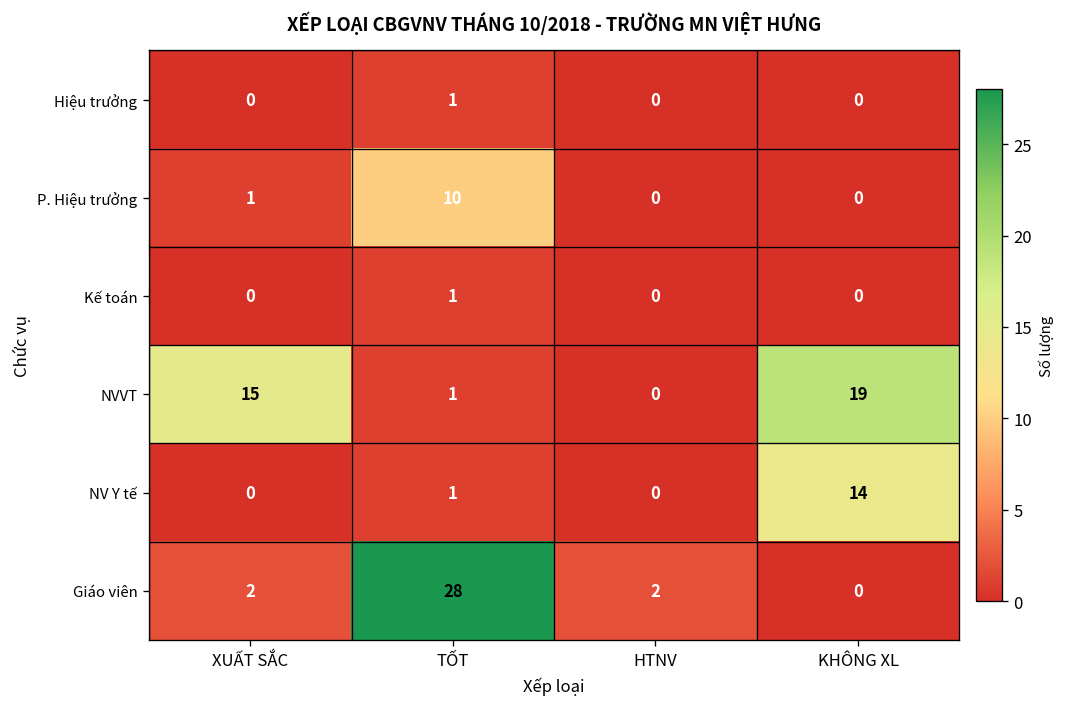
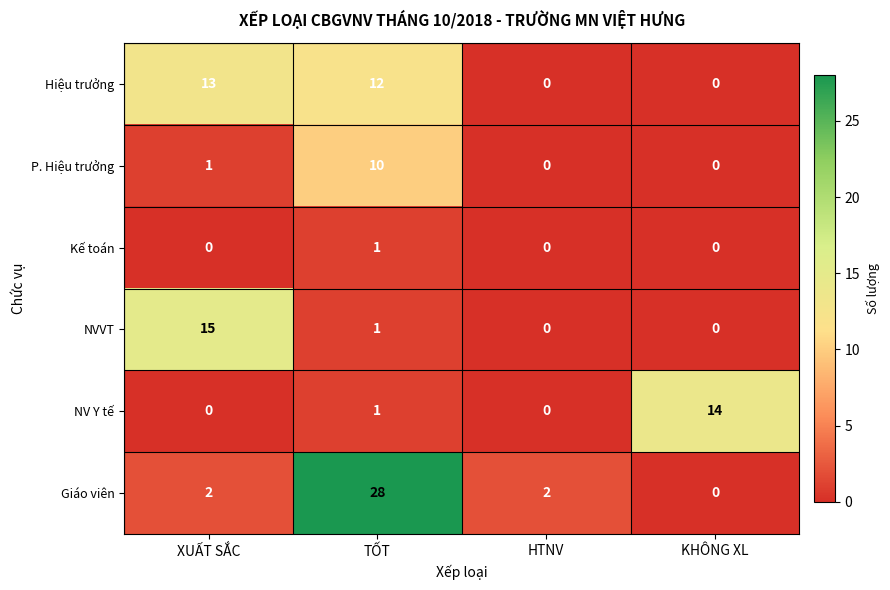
  {
    "Hiệu trưởng": {
-     "XUẤT SẮC": 0,
-     "TỐT": 1,
+     "XUẤT SẮC": 13,
+     "TỐT": 12,
      "HTNV": 0,
      "KHÔNG XL": 0
    },
    "P. Hiệu trưởng": {
      "XUẤT SẮC": 1,
      "TỐT": 10,
      "HTNV": 0,
      "KHÔNG XL": 0
    },
    "Kế toán": {
      "XUẤT SẮC": 0,
      "TỐT": 1,
      "HTNV": 0,
      "KHÔNG XL": 0
    },
    "NVVT": {
      "XUẤT SẮC": 15,
      "TỐT": 1,
      "HTNV": 0,
-     "KHÔNG XL": 19
+     "KHÔNG XL": 0
    },
    "NV Y tế": {
      "XUẤT SẮC": 0,
      "TỐT": 1,
      "HTNV": 0,
      "KHÔNG XL": 14
    },
    "Giáo viên": {
      "XUẤT SẮC": 2,
      "TỐT": 28,
      "HTNV": 2,
      "KHÔNG XL": 0
    }
  }
